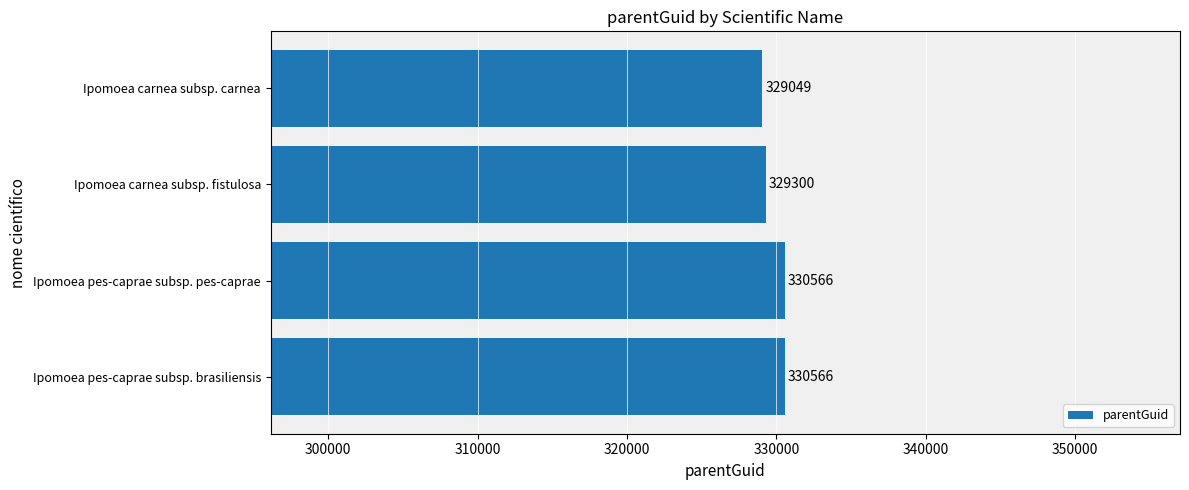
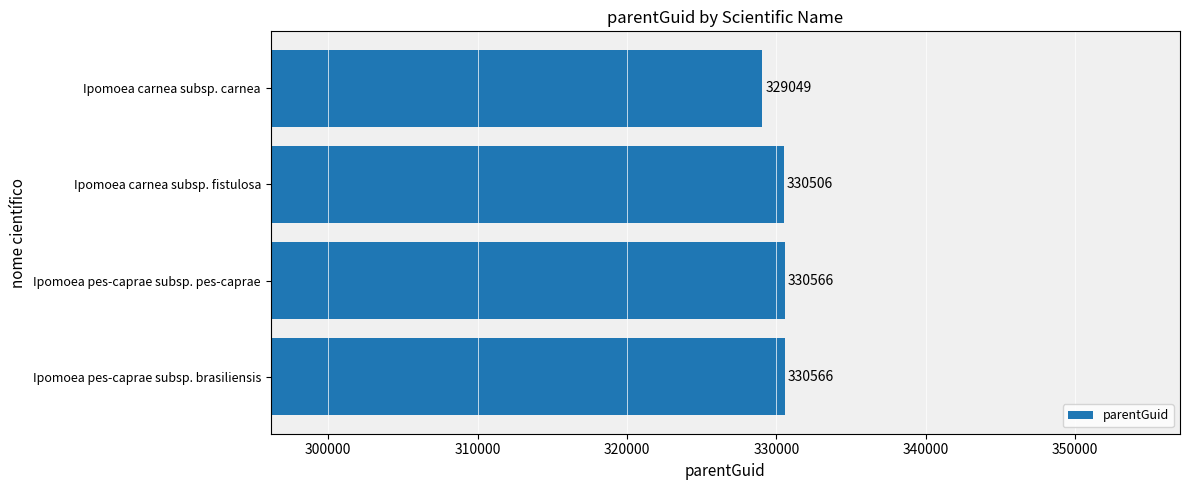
  {
    "Ipomoea carnea subsp. carnea": 329049,
-   "Ipomoea carnea subsp. fistulosa": 329300,
+   "Ipomoea carnea subsp. fistulosa": 330506,
    "Ipomoea pes-caprae subsp. pes-caprae": 330566,
    "Ipomoea pes-caprae subsp. brasiliensis": 330566
  }
